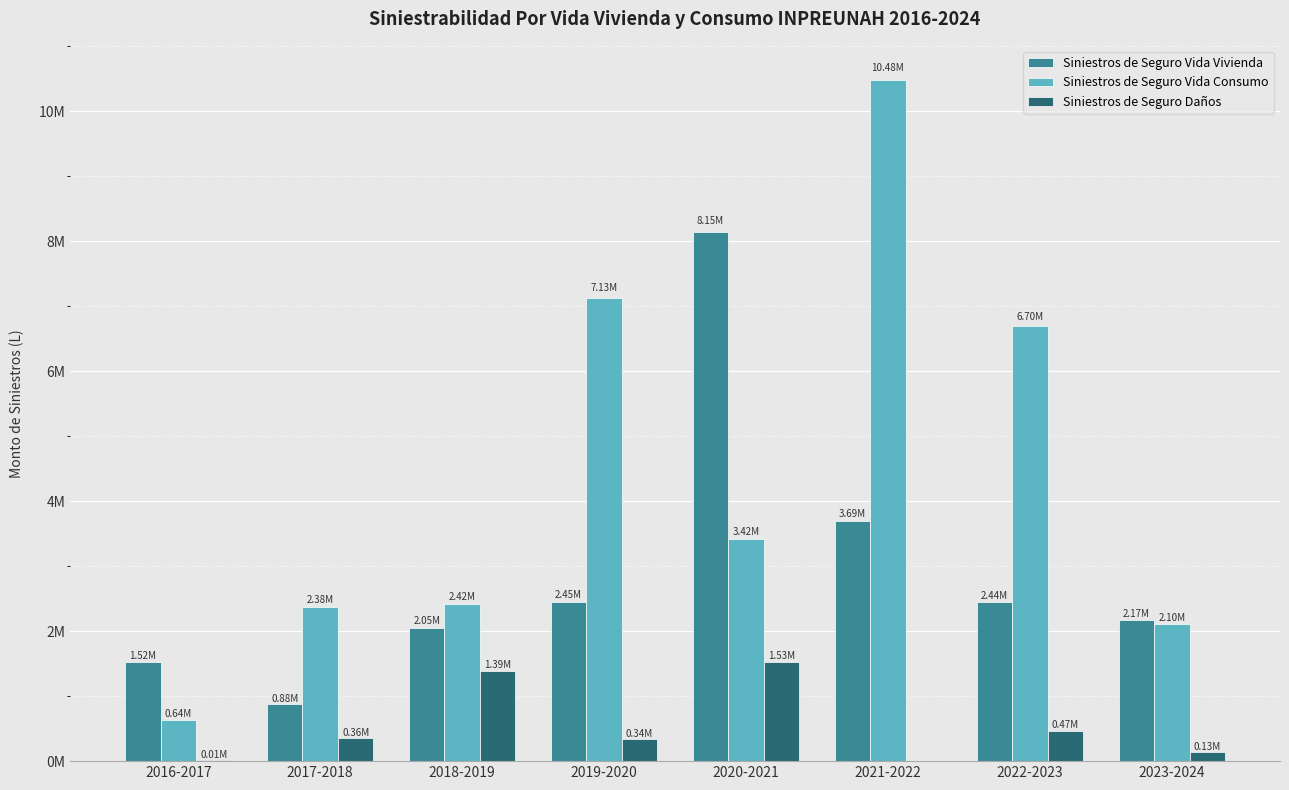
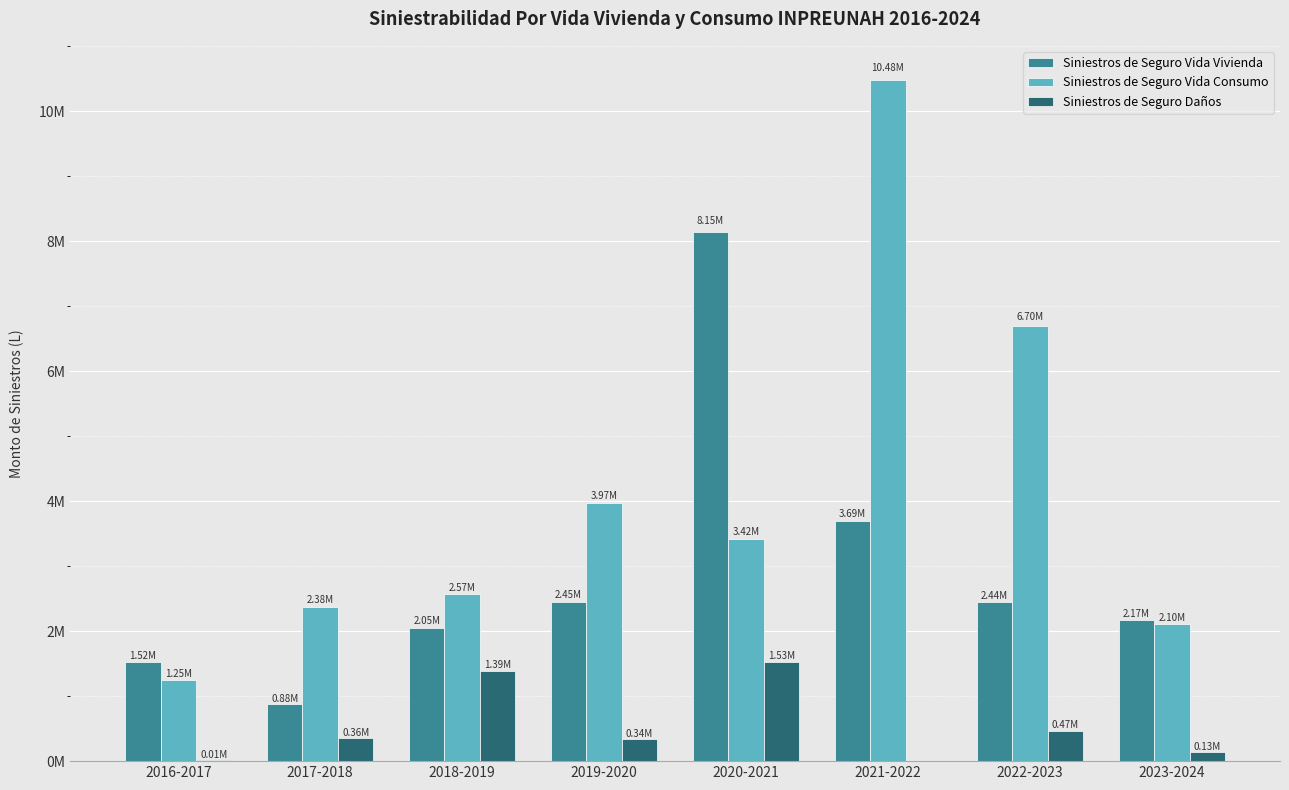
  {
    "Siniestros de Seguro Vida Consumo": {
-     "2016-2017": "0.64M",
+     "2016-2017": "1.25M",
      "2017-2018": "2.38M",
-     "2018-2019": "2.42M",
-     "2019-2020": "7.13M",
+     "2018-2019": "2.57M",
+     "2019-2020": "3.97M",
      "2020-2021": "3.42M",
      "2021-2022": "10.48M",
      "2022-2023": "6.70M",
      "2023-2024": "2.10M"
    }
  }
